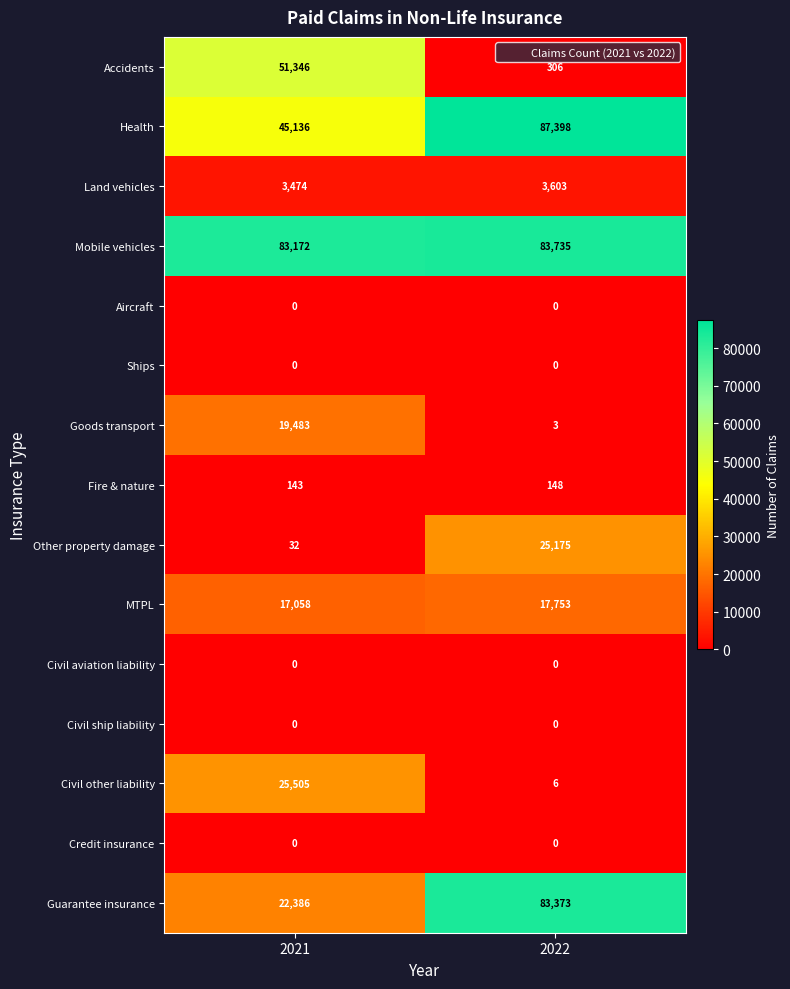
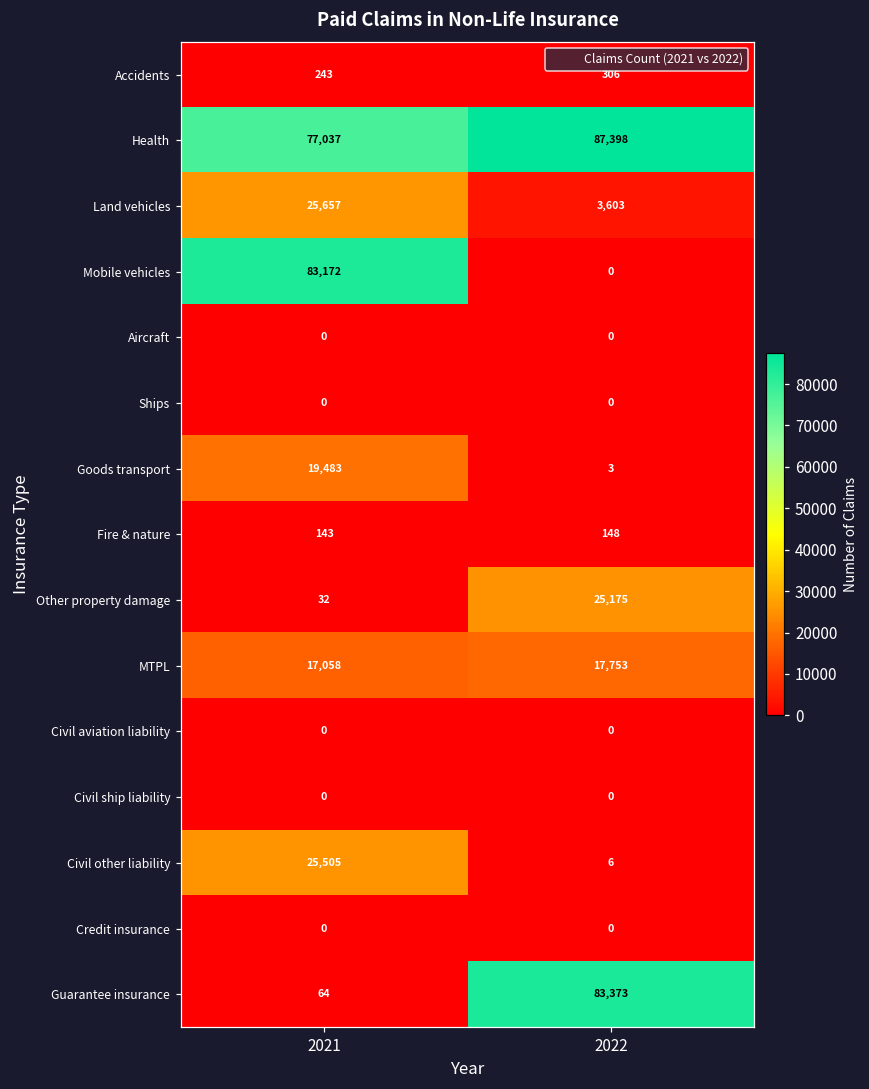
  {
    "Accidents": {
-     "2021": "51,346"
+     "2021": "243"
    },
    "Health": {
-     "2021": "45,136",
+     "2021": "77,037",
      "2022": "87,398"
    },
    "Land vehicles": {
-     "2021": "3,474",
+     "2021": "25,657",
      "2022": "3,603"
    },
    "Mobile vehicles": {
      "2021": "83,172",
-     "2022": "83,735"
+     "2022": "0"
    },
    "Aircraft": {
      "2021": "0",
      "2022": "0"
    },
    "Ships": {
      "2021": "0",
      "2022": "0"
    },
    "Goods transport": {
      "2021": "19,483",
      "2022": "3"
    },
    "Fire & nature": {
      "2021": "143",
      "2022": "148"
    },
    "Other property damage": {
      "2021": "32",
      "2022": "25,175"
    },
    "MTPL": {
      "2021": "17,058",
      "2022": "17,753"
    },
    "Civil aviation liability": {
      "2021": "0",
      "2022": "0"
    },
    "Civil ship liability": {
      "2021": "0",
      "2022": "0"
    },
    "Civil other liability": {
      "2021": "25,505",
      "2022": "6"
    },
    "Credit insurance": {
      "2021": "0",
      "2022": "0"
    },
    "Guarantee insurance": {
-     "2021": "22,386",
+     "2021": "64",
      "2022": "83,373"
    }
  }
